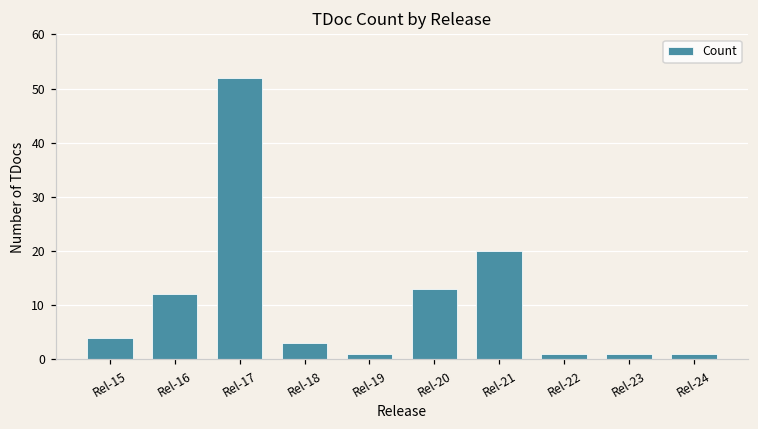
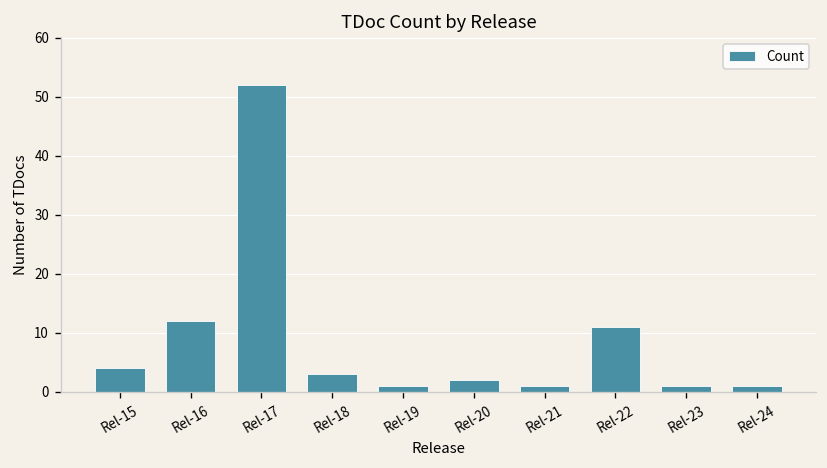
  {
    "Rel-15": 4,
    "Rel-16": 12,
    "Rel-17": 52,
    "Rel-18": 3,
    "Rel-19": 1,
-   "Rel-20": 13,
-   "Rel-21": 20,
-   "Rel-22": 1,
+   "Rel-20": 2,
+   "Rel-21": 1,
+   "Rel-22": 11,
    "Rel-23": 1,
    "Rel-24": 1
  }
